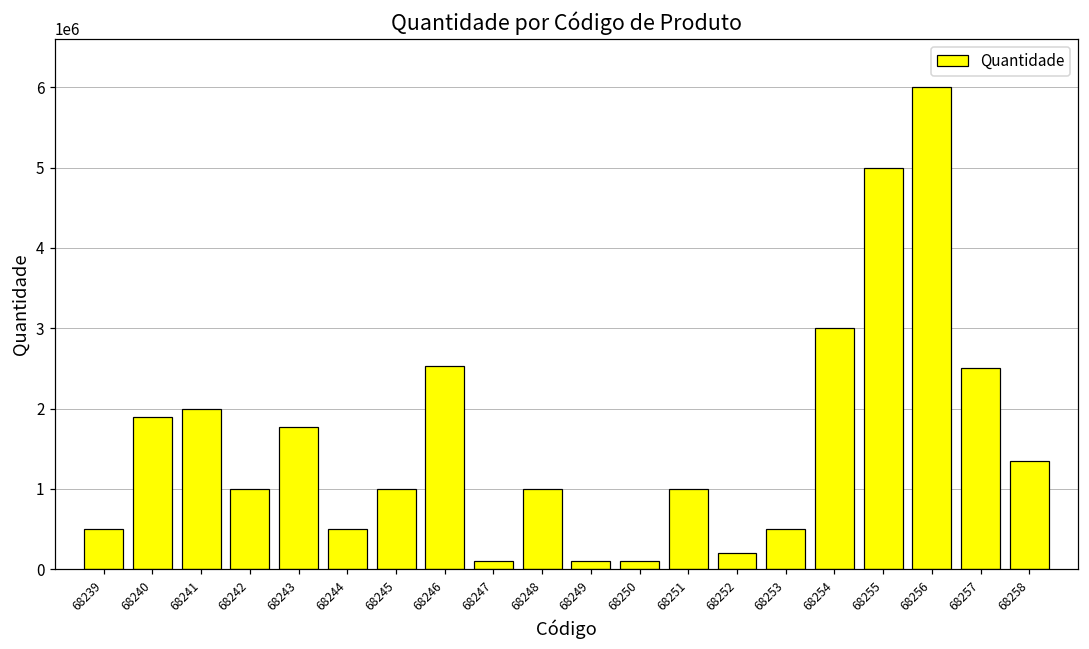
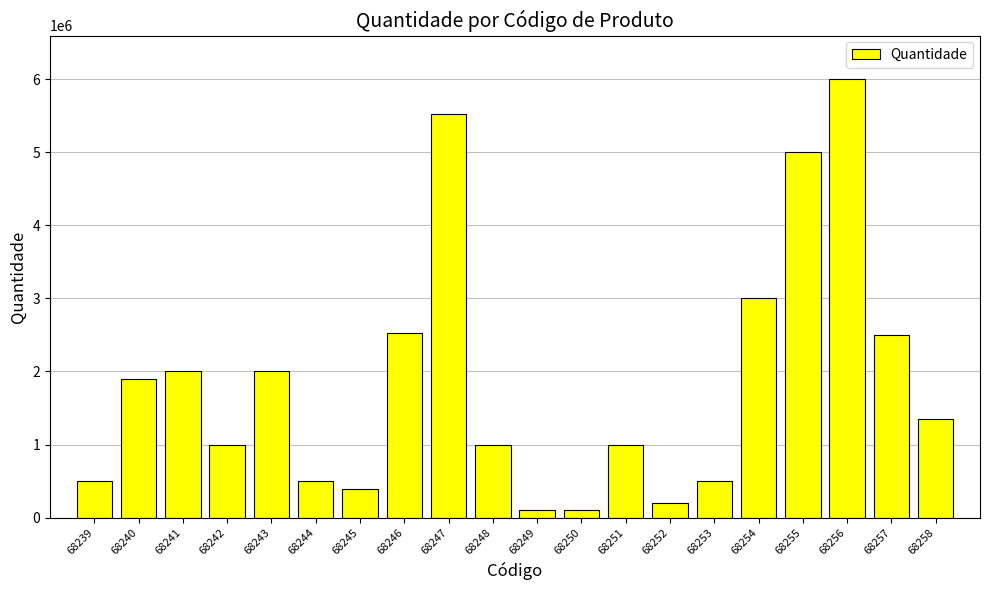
  {
    "68239": 500000,
    "68240": 1900000,
    "68241": 2000000,
    "68242": 1000000,
-   "68243": 1800000,
+   "68243": 2000000,
    "68244": 500000,
-   "68245": 1000000,
+   "68245": 400000,
    "68246": 2500000,
-   "68247": 100000,
+   "68247": 5500000,
    "68248": 1000000,
    "68249": 100000,
    "68250": 100000,
    "68251": 1000000,
    "68252": 200000,
    "68253": 500000,
    "68254": 3000000,
    "68255": 5000000,
    "68256": 6000000,
    "68257": 2500000,
    "68258": 1300000
  }
